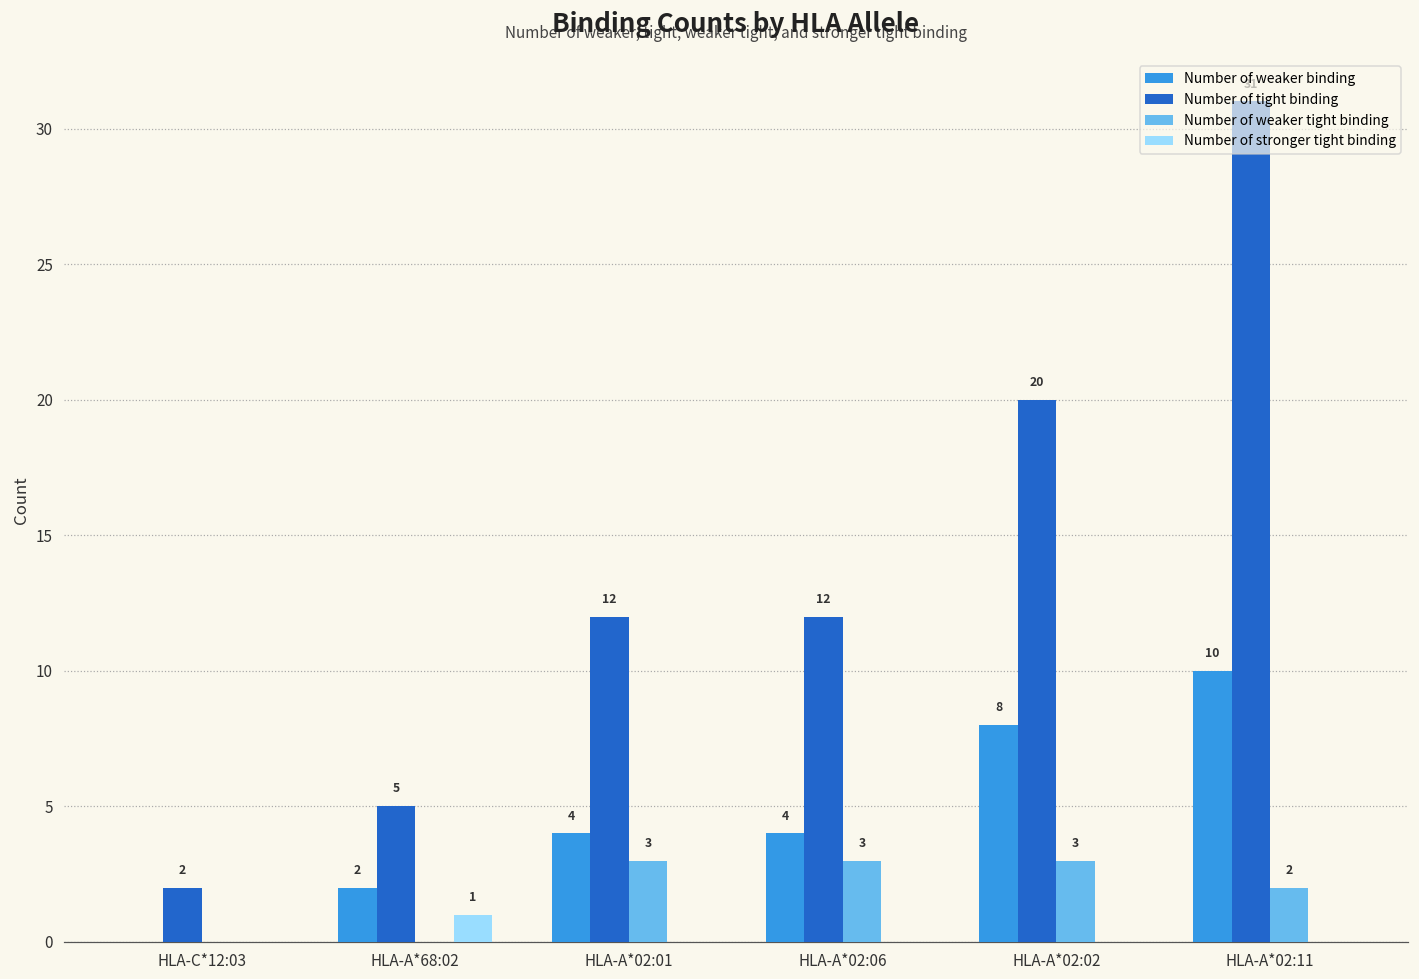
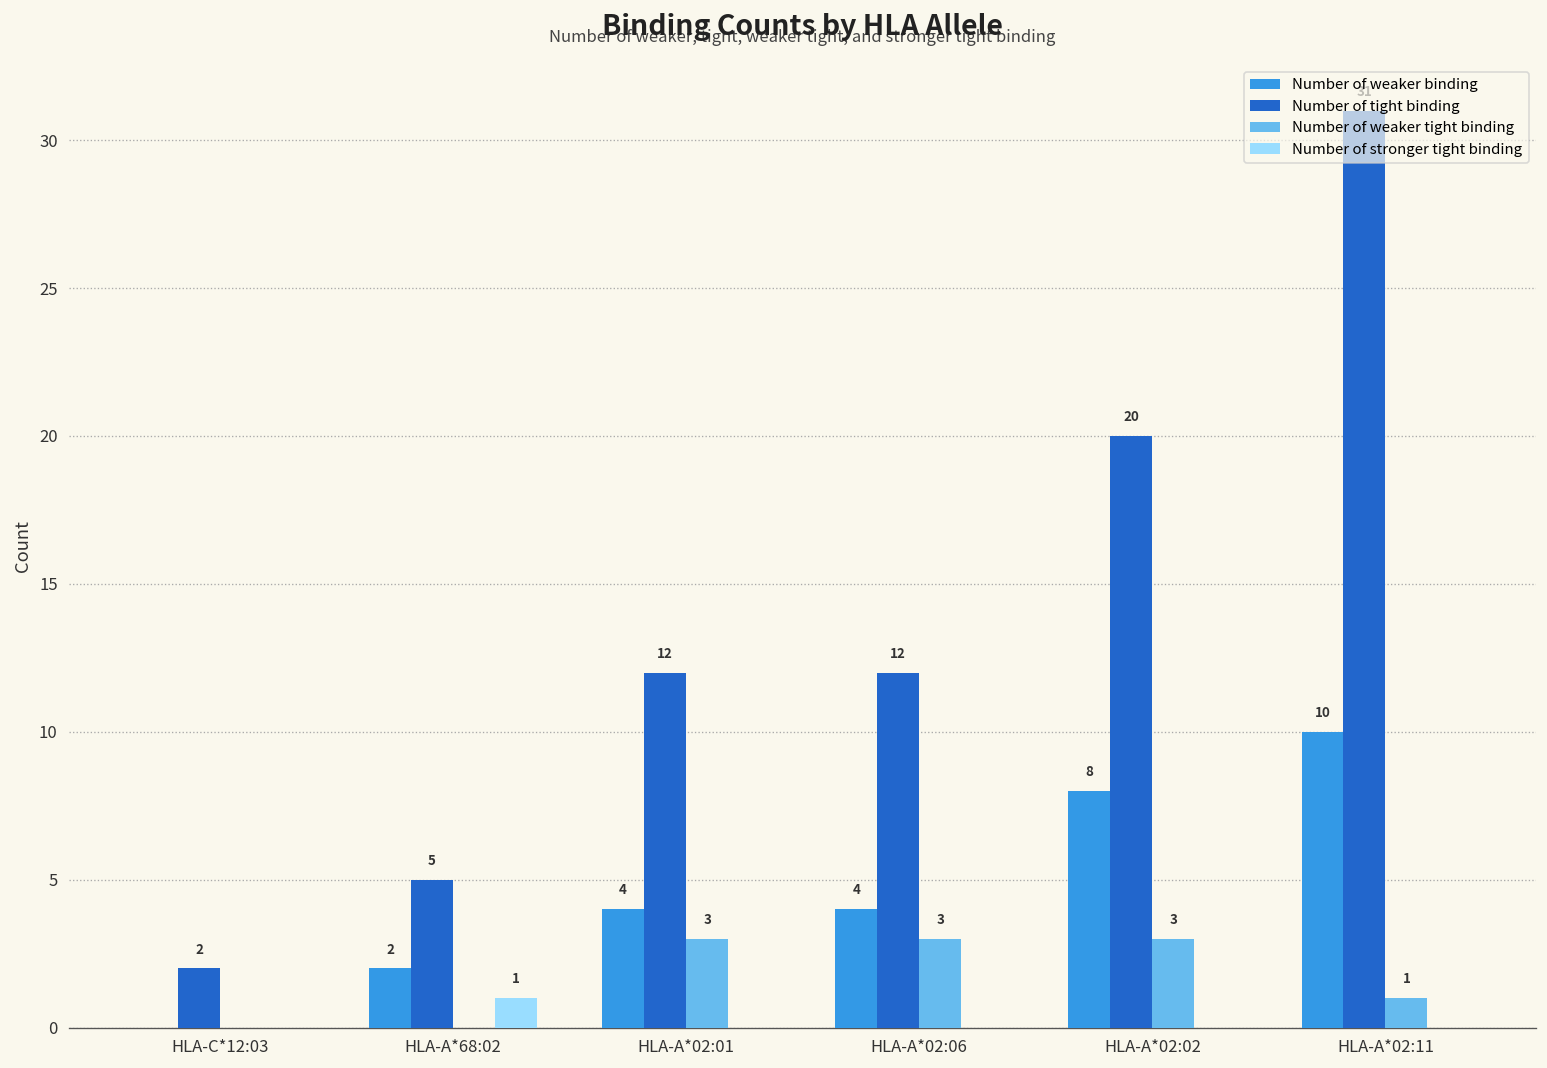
  {
    "Number of weaker tight binding": {
      "HLA-A*02:01": 3,
      "HLA-A*02:06": 3,
      "HLA-A*02:02": 3,
-     "HLA-A*02:11": 2
+     "HLA-A*02:11": 1
    },
    "Number of stronger tight binding": {
      "HLA-A*68:02": 1
    }
  }
